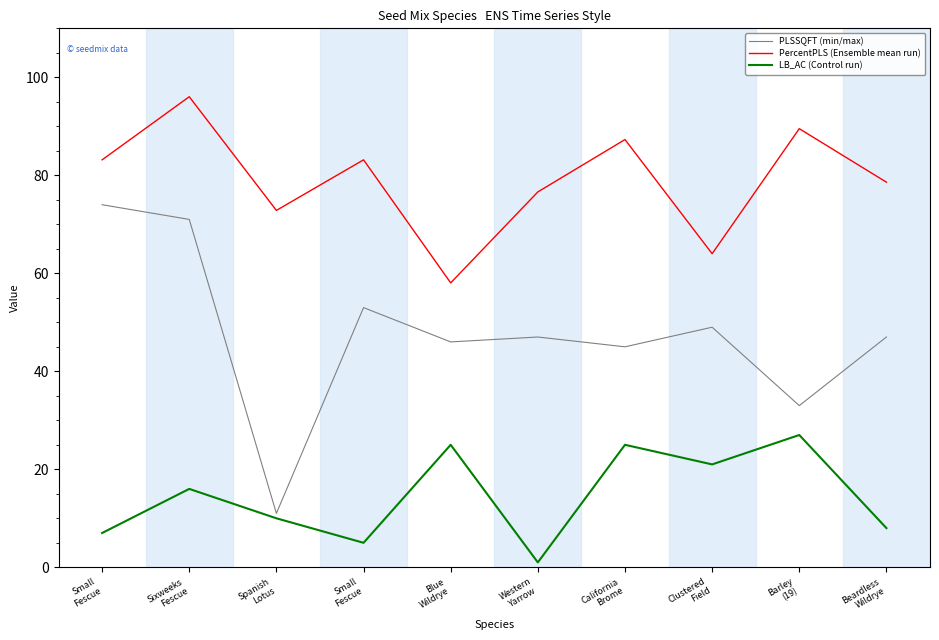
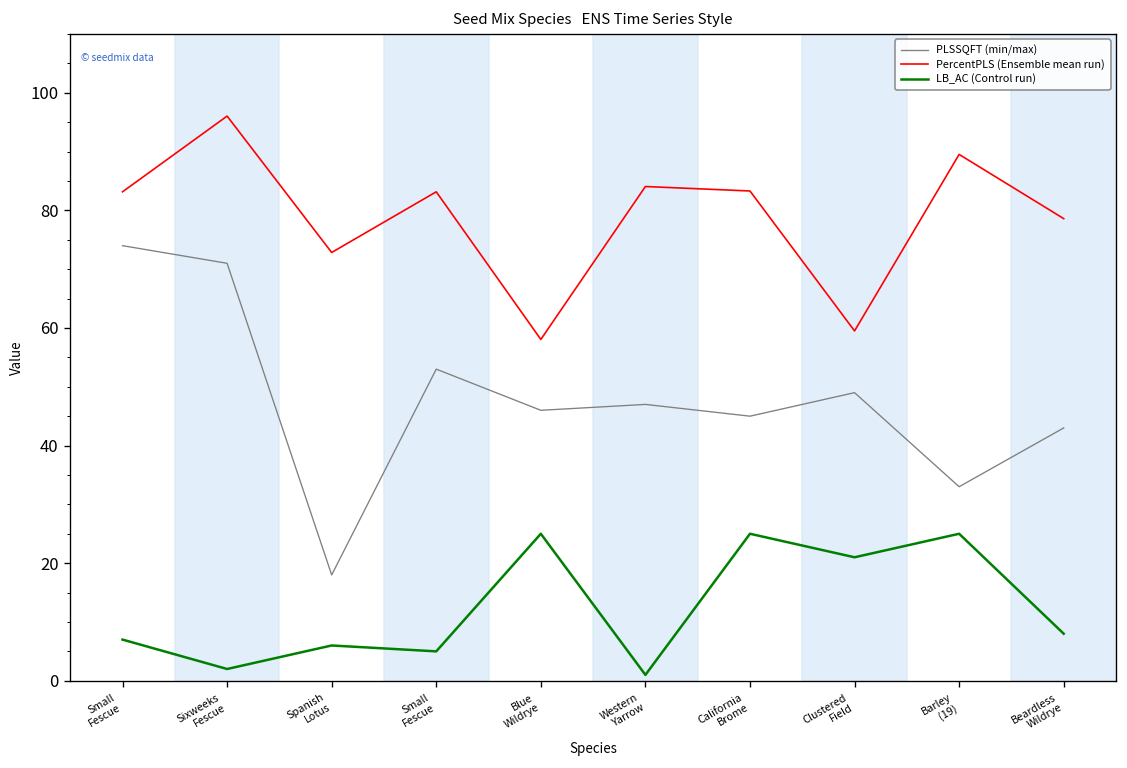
  {
    "PLSSQFT (min/max)": {
      "Sixweeks Fescue": 71,
-     "Spanish Lotus": 11,
+     "Spanish Lotus": 18,
      "Blue Wildrye": 46,
      "Western Yarrow": 47,
      "California Brome": 45,
      "Clustered Field": 49,
      "Barley (19)": 33,
-     "Beardless Wildrye": 47
+     "Beardless Wildrye": 43
    },
    "PercentPLS (Ensemble mean run)": {
      "Sixweeks Fescue": 96,
      "Spanish Lotus": 73,
      "Blue Wildrye": 58,
-     "Western Yarrow": 77,
-     "California Brome": 87,
-     "Clustered Field": 64,
+     "Western Yarrow": 84,
+     "California Brome": 83,
+     "Clustered Field": 60,
      "Barley (19)": 90,
      "Beardless Wildrye": 79
    },
    "LB_AC (Control run)": {
-     "Sixweeks Fescue": 16,
-     "Spanish Lotus": 10,
+     "Sixweeks Fescue": 2,
+     "Spanish Lotus": 6,
      "Blue Wildrye": 25,
      "Western Yarrow": 1,
      "California Brome": 25,
      "Clustered Field": 21,
-     "Barley (19)": 27,
+     "Barley (19)": 25,
      "Beardless Wildrye": 8
    }
  }
